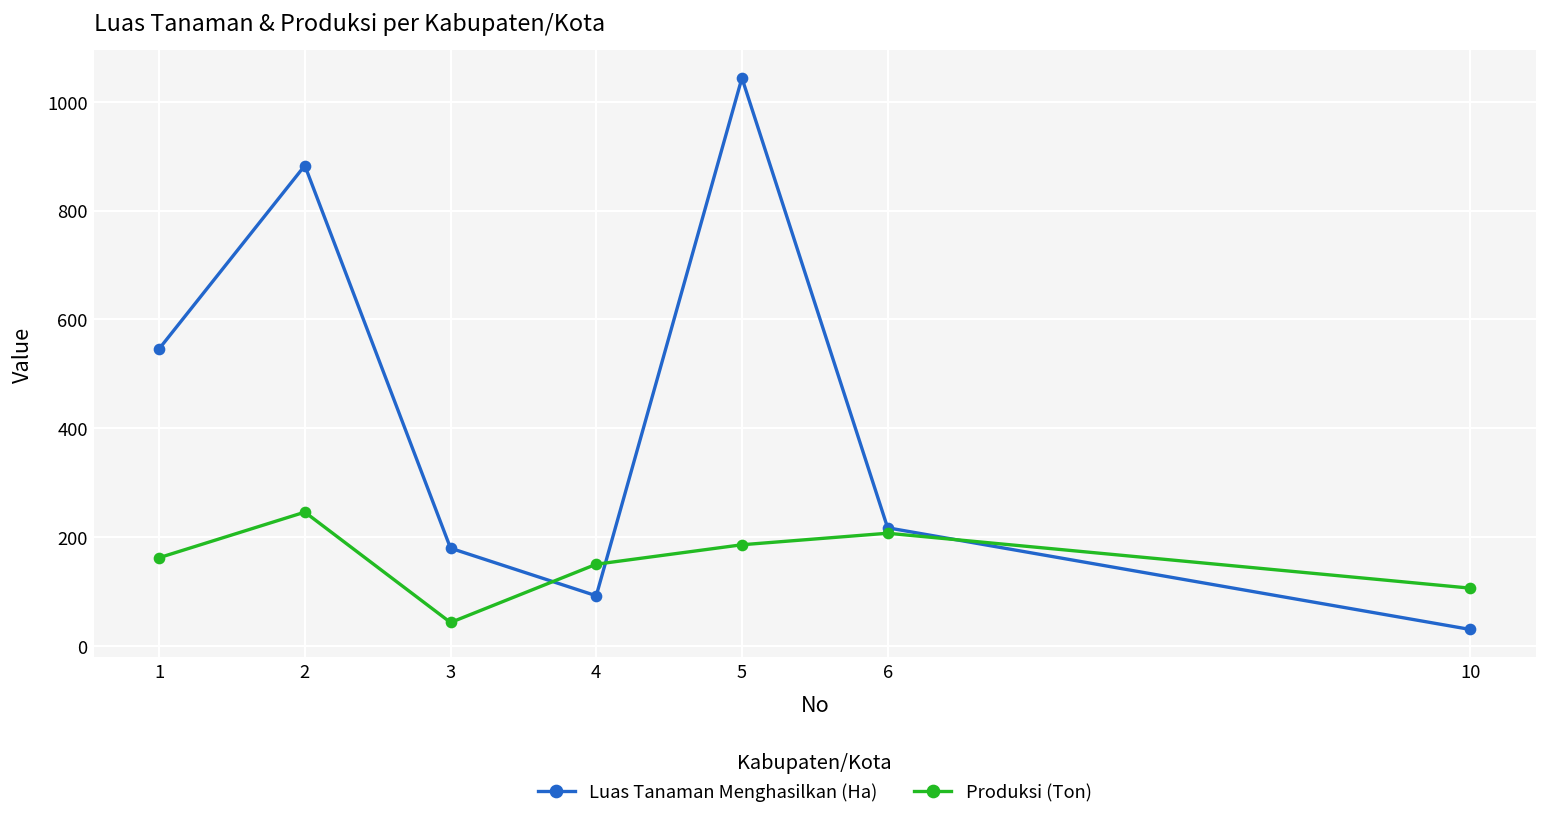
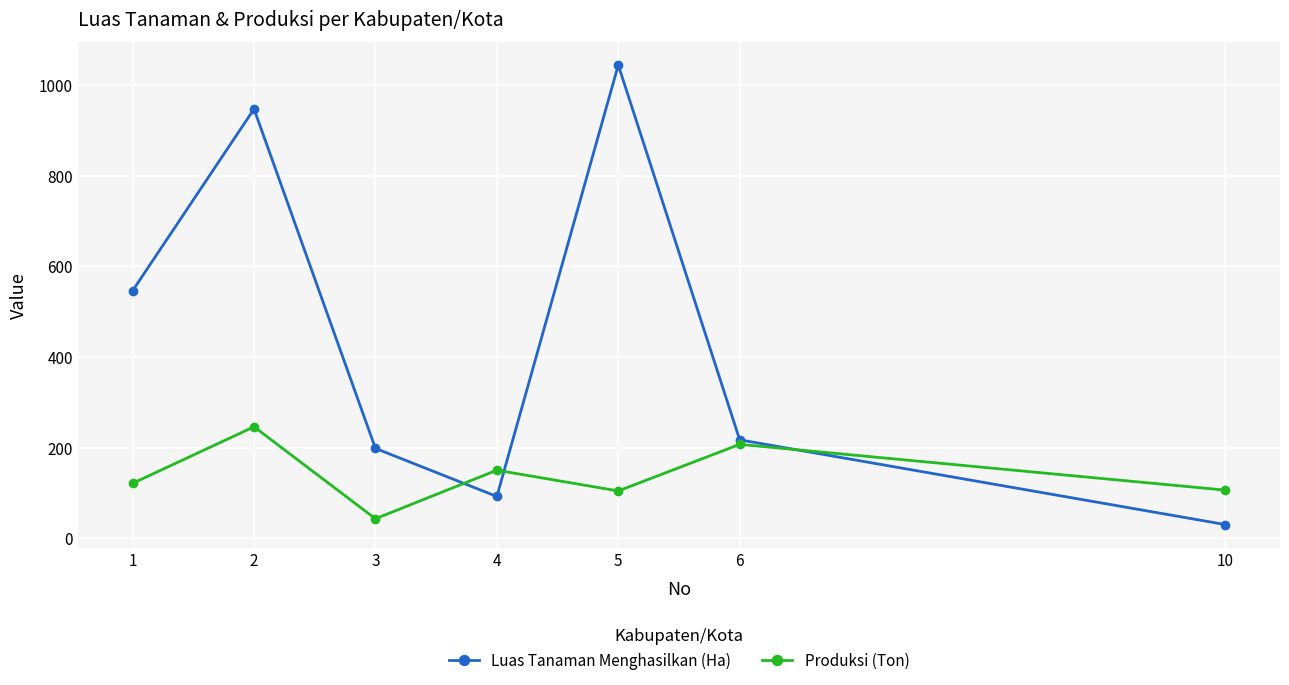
  {
    "Luas Tanaman Menghasilkan (Ha)": {
      "1": 550,
-     "2": 880,
-     "3": 180,
+     "2": 950,
+     "3": 200,
      "4": 90,
      "5": 1040,
      "6": 220,
      "10": 30
    },
    "Produksi (Ton)": {
-     "1": 160,
+     "1": 120,
      "2": 250,
      "3": 40,
      "4": 150,
-     "5": 190,
+     "5": 100,
      "6": 210,
      "10": 110
    }
  }
